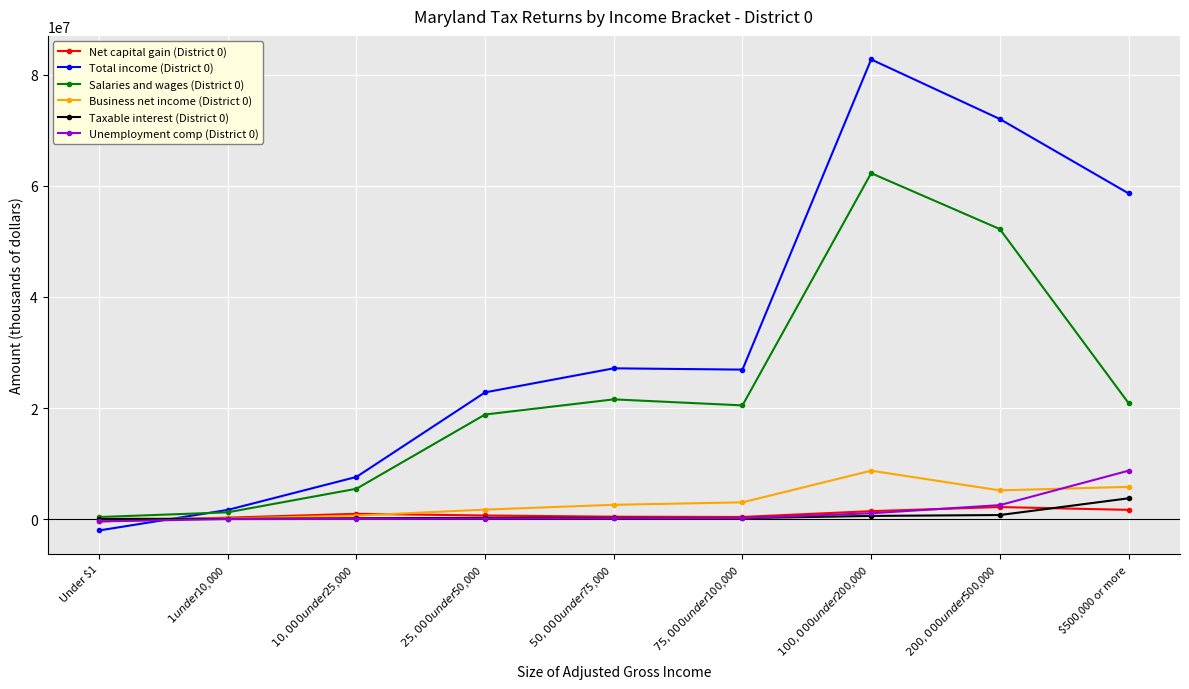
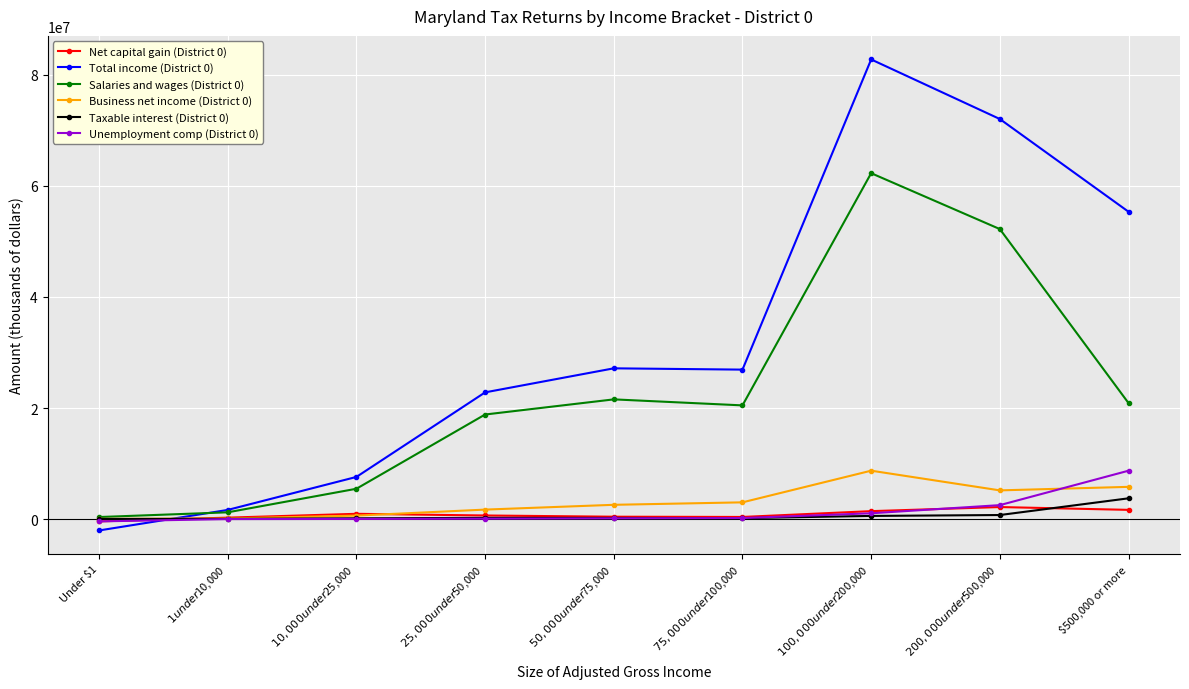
  {
    "Net capital gain (District 0)": {
      "$500,000 or more": 2000000
    },
    "Total income (District 0)": {
      "Under $1": -2000000,
-     "$500,000 or more": 59000000
+     "$500,000 or more": 55000000
    },
    "Salaries and wages (District 0)": {
      "$500,000 or more": 21000000
    },
    "Business net income (District 0)": {
      "$500,000 or more": 6000000
    },
    "Taxable interest (District 0)": {
      "$500,000 or more": 4000000
    },
    "Unemployment comp (District 0)": {
      "$500,000 or more": 9000000
    }
  }
